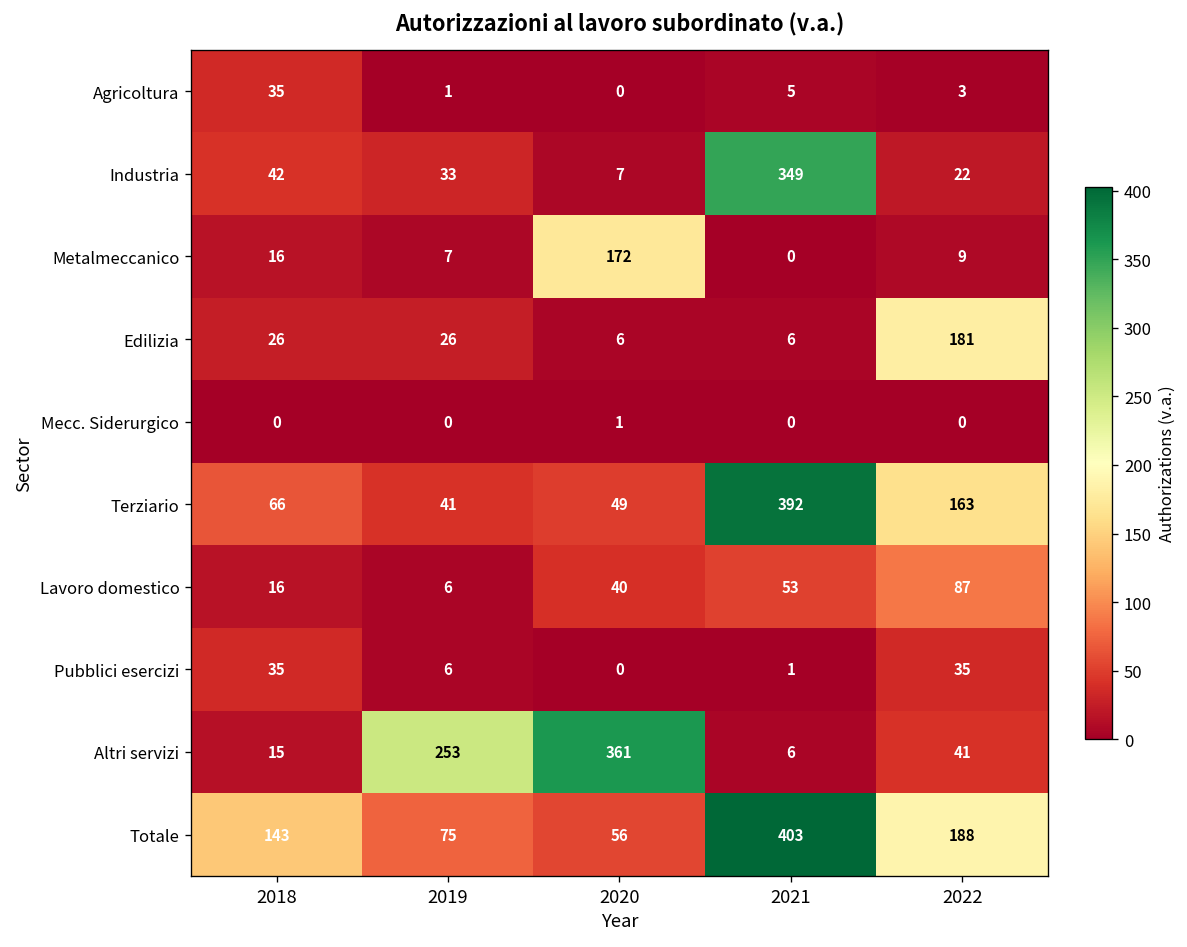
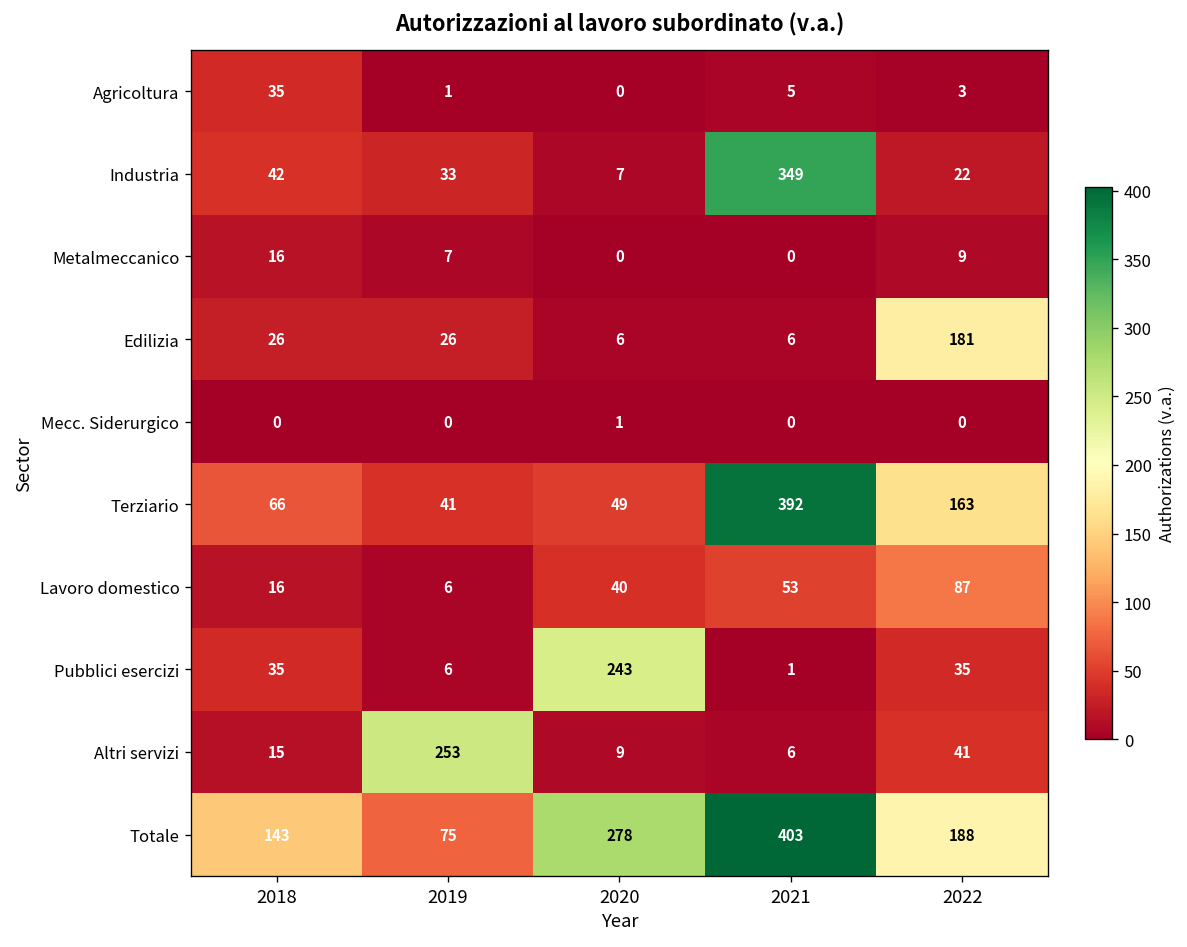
  {
    "Agricoltura": {
      "2018": 35,
      "2019": 1,
      "2020": 0,
      "2021": 5,
      "2022": 3
    },
    "Industria": {
      "2018": 42,
      "2019": 33,
      "2020": 7,
      "2021": 349,
      "2022": 22
    },
    "Metalmeccanico": {
      "2018": 16,
      "2019": 7,
-     "2020": 172,
+     "2020": 0,
      "2021": 0,
      "2022": 9
    },
    "Edilizia": {
      "2018": 26,
      "2019": 26,
      "2020": 6,
      "2021": 6,
      "2022": 181
    },
    "Mecc. Siderurgico": {
      "2018": 0,
      "2019": 0,
      "2020": 1,
      "2021": 0,
      "2022": 0
    },
    "Terziario": {
      "2018": 66,
      "2019": 41,
      "2020": 49,
      "2021": 392,
      "2022": 163
    },
    "Lavoro domestico": {
      "2018": 16,
      "2019": 6,
      "2020": 40,
      "2021": 53,
      "2022": 87
    },
    "Pubblici esercizi": {
      "2018": 35,
      "2019": 6,
-     "2020": 0,
+     "2020": 243,
      "2021": 1,
      "2022": 35
    },
    "Altri servizi": {
      "2018": 15,
      "2019": 253,
-     "2020": 361,
+     "2020": 9,
      "2021": 6,
      "2022": 41
    },
    "Totale": {
      "2018": 143,
      "2019": 75,
-     "2020": 56,
+     "2020": 278,
      "2021": 403,
      "2022": 188
    }
  }
